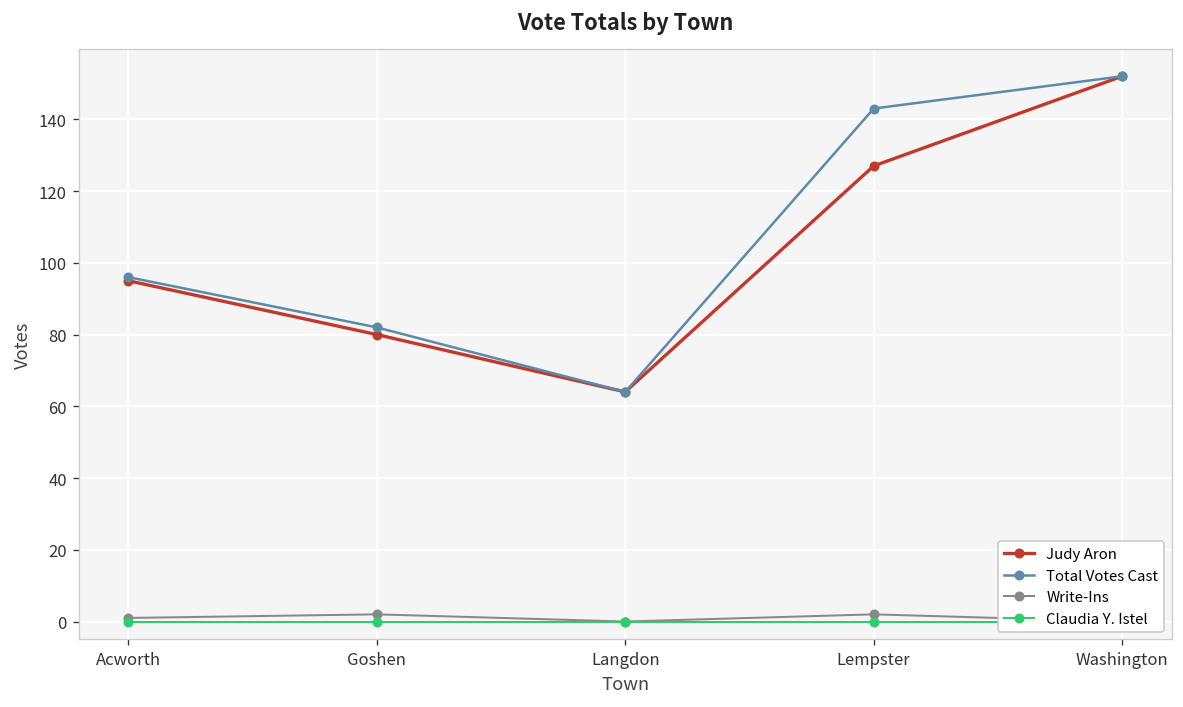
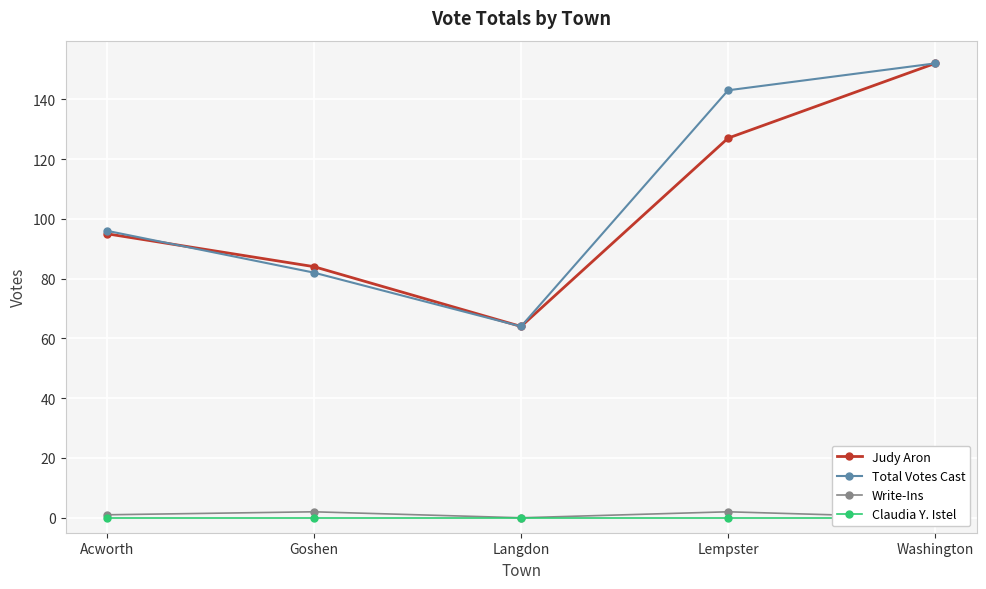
  {
    "Judy Aron": {
      "Acworth": 95,
-     "Goshen": 80,
+     "Goshen": 84,
      "Lempster": 127
    },
    "Claudia Y. Istel": {
      "Acworth": 0,
      "Goshen": 0,
      "Lempster": 0
    }
  }
